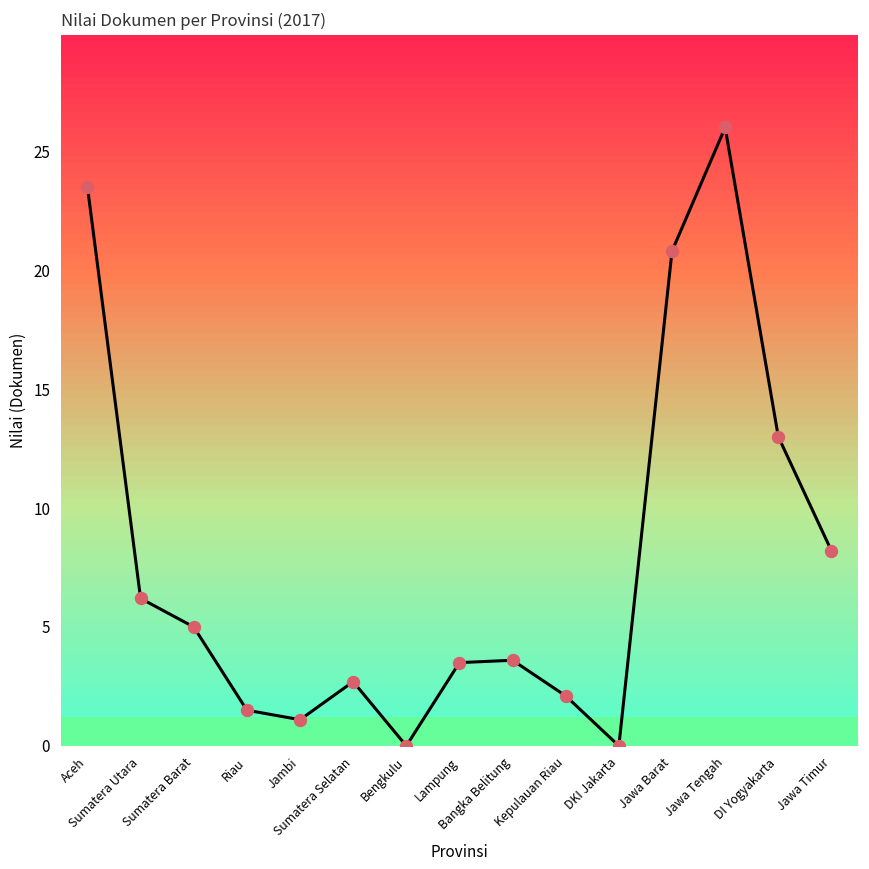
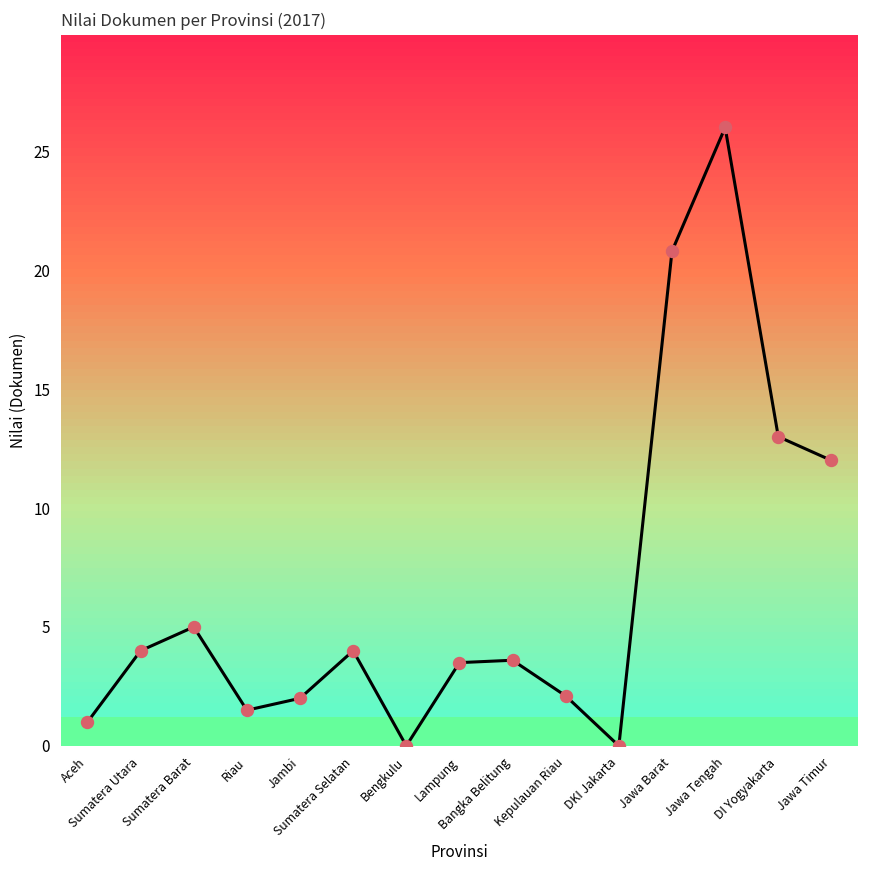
  {
-   "Aceh": 23.5,
-   "Sumatera Utara": 6.2,
+   "Aceh": 1.0,
+   "Sumatera Utara": 4.0,
    "Sumatera Barat": 5.0,
    "Riau": 1.5,
-   "Jambi": 1.1,
-   "Sumatera Selatan": 2.7,
+   "Jambi": 2.0,
+   "Sumatera Selatan": 4.0,
    "Bengkulu": 0.0,
    "Lampung": 3.5,
    "Bangka Belitung": 3.6,
    "Kepulauan Riau": 2.1,
    "DKI Jakarta": 0.0,
    "Jawa Barat": 20.8,
    "Jawa Tengah": 26.0,
    "DI Yogyakarta": 13.0,
-   "Jawa Timur": 8.2
+   "Jawa Timur": 12.0
  }
